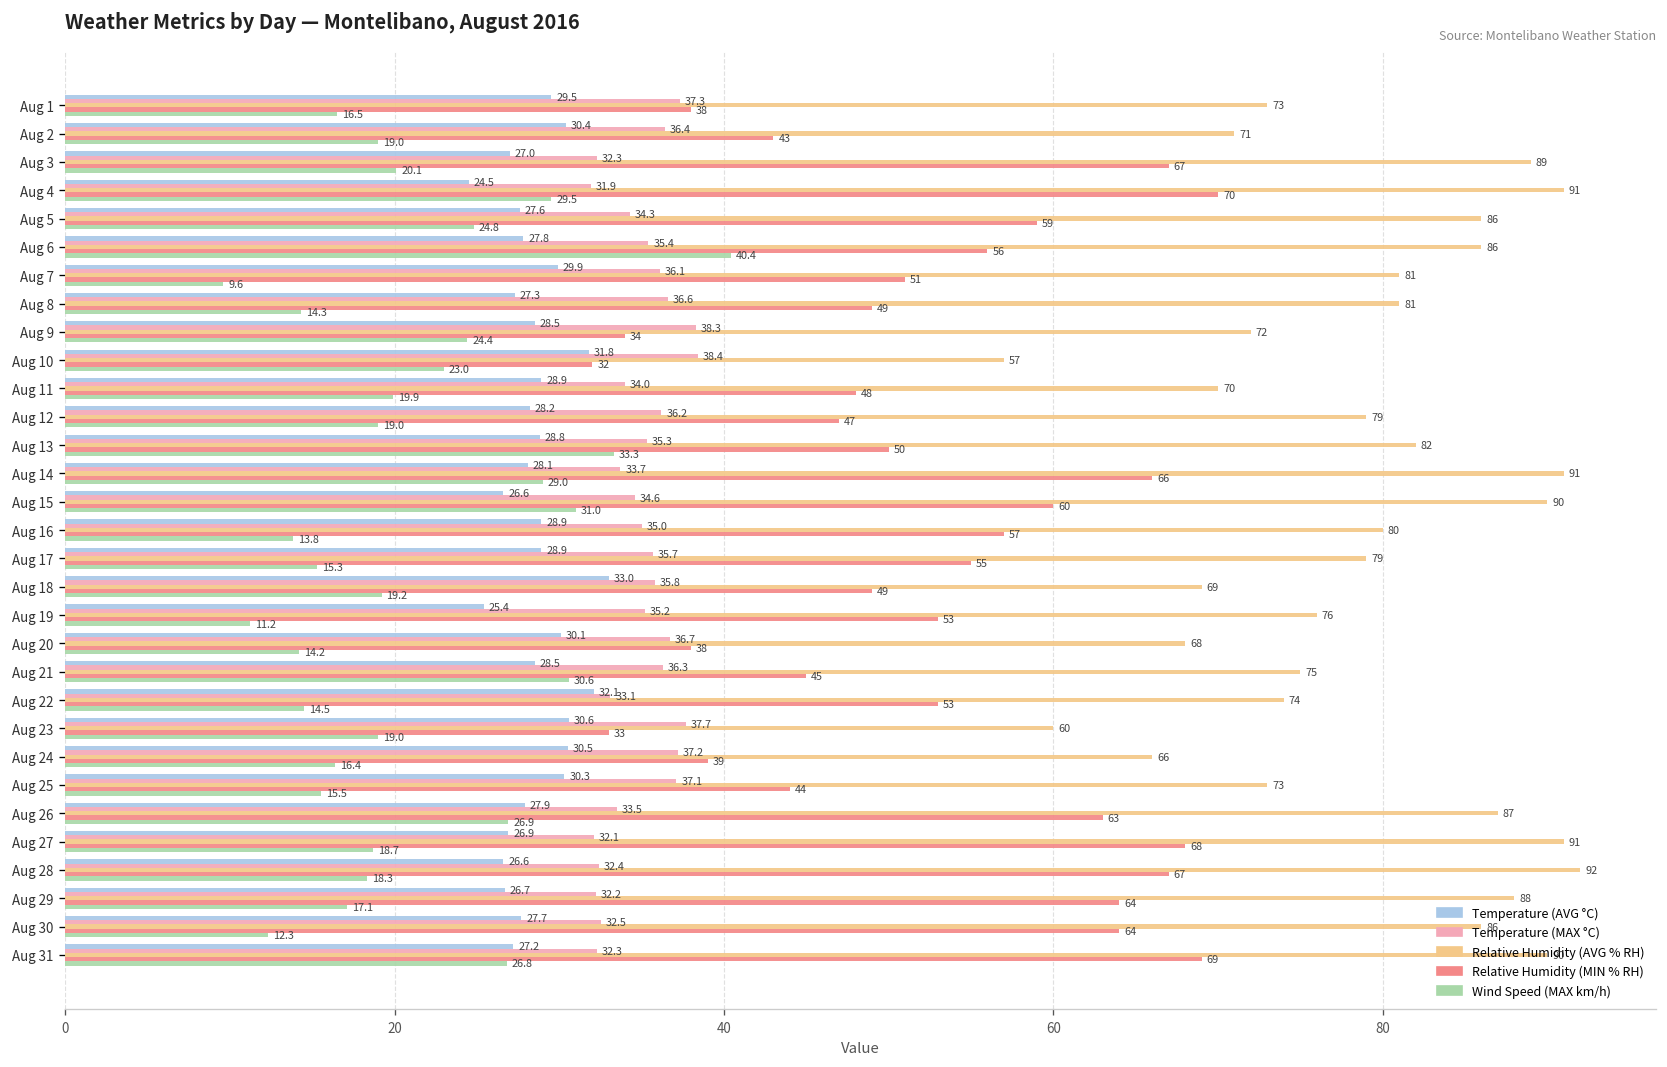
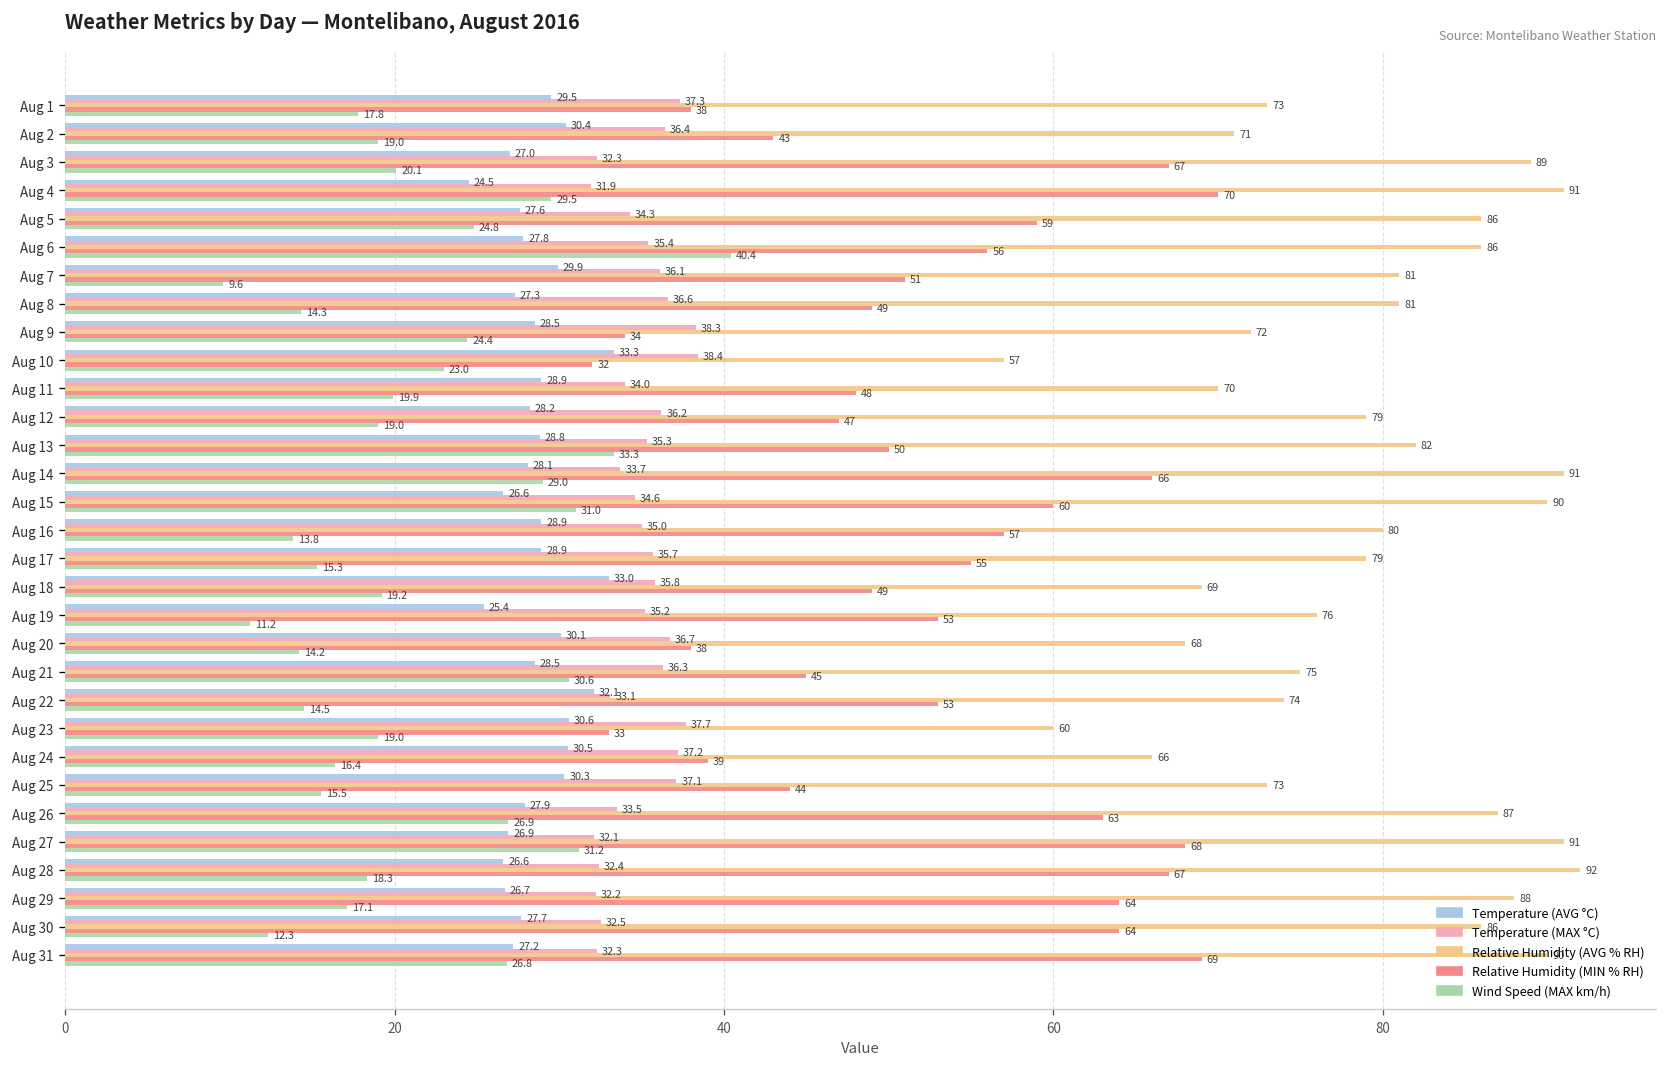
  {
    "Temperature (AVG °C)": {
      "Aug 1": 29.5,
      "Aug 2": 30.4,
      "Aug 3": 27.0,
      "Aug 4": 24.5,
      "Aug 5": 27.6,
      "Aug 6": 27.8,
      "Aug 7": 29.9,
      "Aug 8": 27.3,
      "Aug 9": 28.5,
-     "Aug 10": 31.8,
+     "Aug 10": 33.3,
      "Aug 11": 28.9,
      "Aug 12": 28.2,
      "Aug 13": 28.8,
      "Aug 14": 28.1,
      "Aug 15": 26.6,
      "Aug 16": 28.9,
      "Aug 17": 28.9,
      "Aug 18": 33.0,
      "Aug 19": 25.4,
      "Aug 20": 30.1,
      "Aug 21": 28.5,
      "Aug 22": 32.1,
      "Aug 23": 30.6,
      "Aug 24": 30.5,
      "Aug 25": 30.3,
      "Aug 26": 27.9,
      "Aug 27": 26.9,
      "Aug 28": 26.6,
      "Aug 29": 26.7,
      "Aug 30": 27.7,
      "Aug 31": 27.2
    },
    "Wind Speed (MAX km/h)": {
-     "Aug 1": 16.5,
+     "Aug 1": 17.8,
      "Aug 2": 19.0,
      "Aug 3": 20.1,
      "Aug 4": 29.5,
      "Aug 5": 24.8,
      "Aug 6": 40.4,
      "Aug 7": 9.6,
      "Aug 8": 14.3,
      "Aug 9": 24.4,
      "Aug 10": 23.0,
      "Aug 11": 19.9,
      "Aug 12": 19.0,
      "Aug 13": 33.3,
      "Aug 14": 29.0,
      "Aug 15": 31.0,
      "Aug 16": 13.8,
      "Aug 17": 15.3,
      "Aug 18": 19.2,
      "Aug 19": 11.2,
      "Aug 20": 14.2,
      "Aug 21": 30.6,
      "Aug 22": 14.5,
      "Aug 23": 19.0,
      "Aug 24": 16.4,
      "Aug 25": 15.5,
      "Aug 26": 26.9,
-     "Aug 27": 18.7,
+     "Aug 27": 31.2,
      "Aug 28": 18.3,
      "Aug 29": 17.1,
      "Aug 30": 12.3,
      "Aug 31": 26.8
    }
  }
